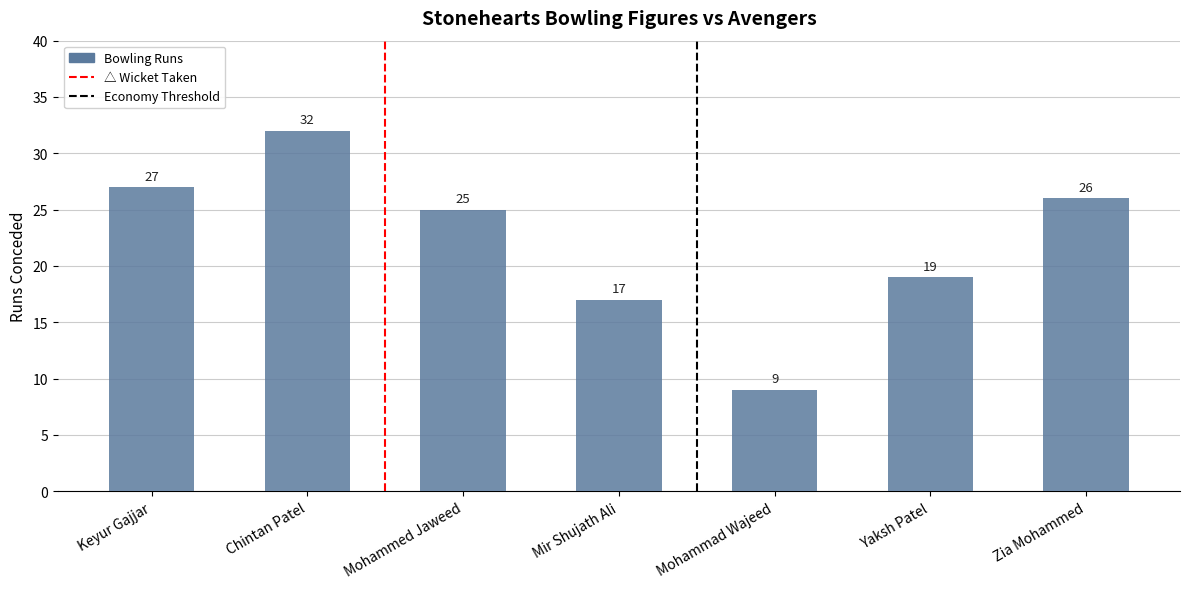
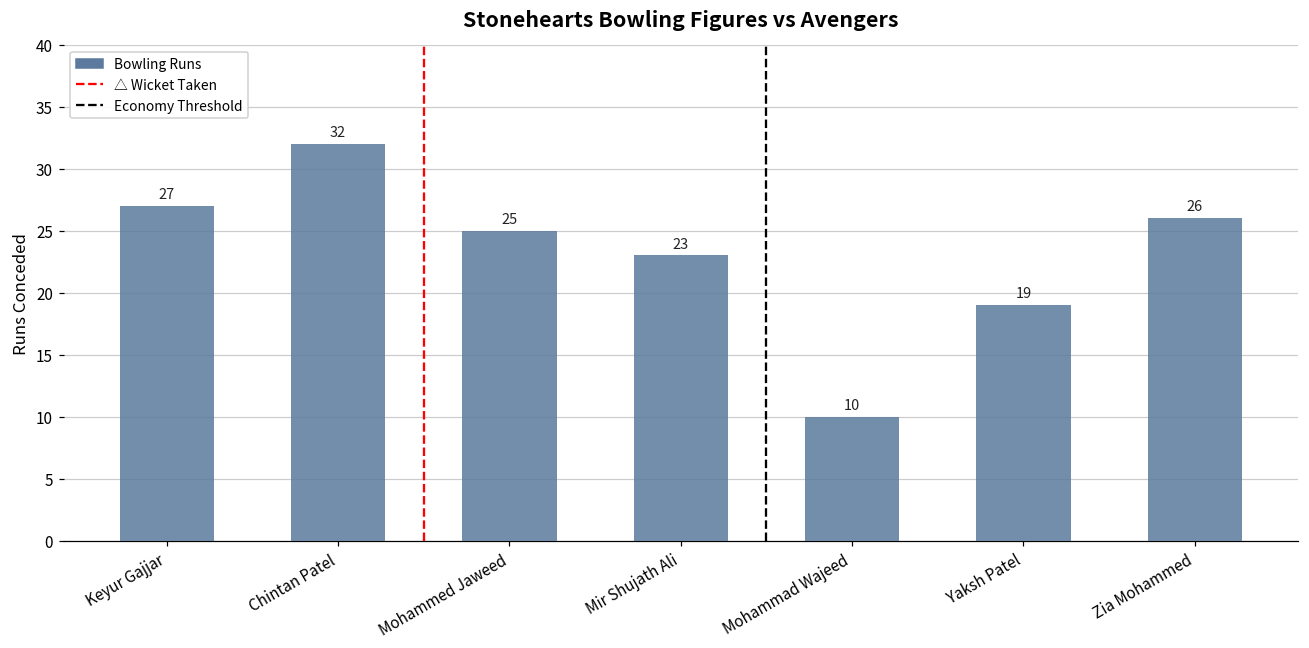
  {
    "Keyur Gajjar": 27,
    "Chintan Patel": 32,
    "Mohammed Jaweed": 25,
-   "Mir Shujath Ali": 17,
-   "Mohammad Wajeed": 9,
+   "Mir Shujath Ali": 23,
+   "Mohammad Wajeed": 10,
    "Yaksh Patel": 19,
    "Zia Mohammed": 26
  }
